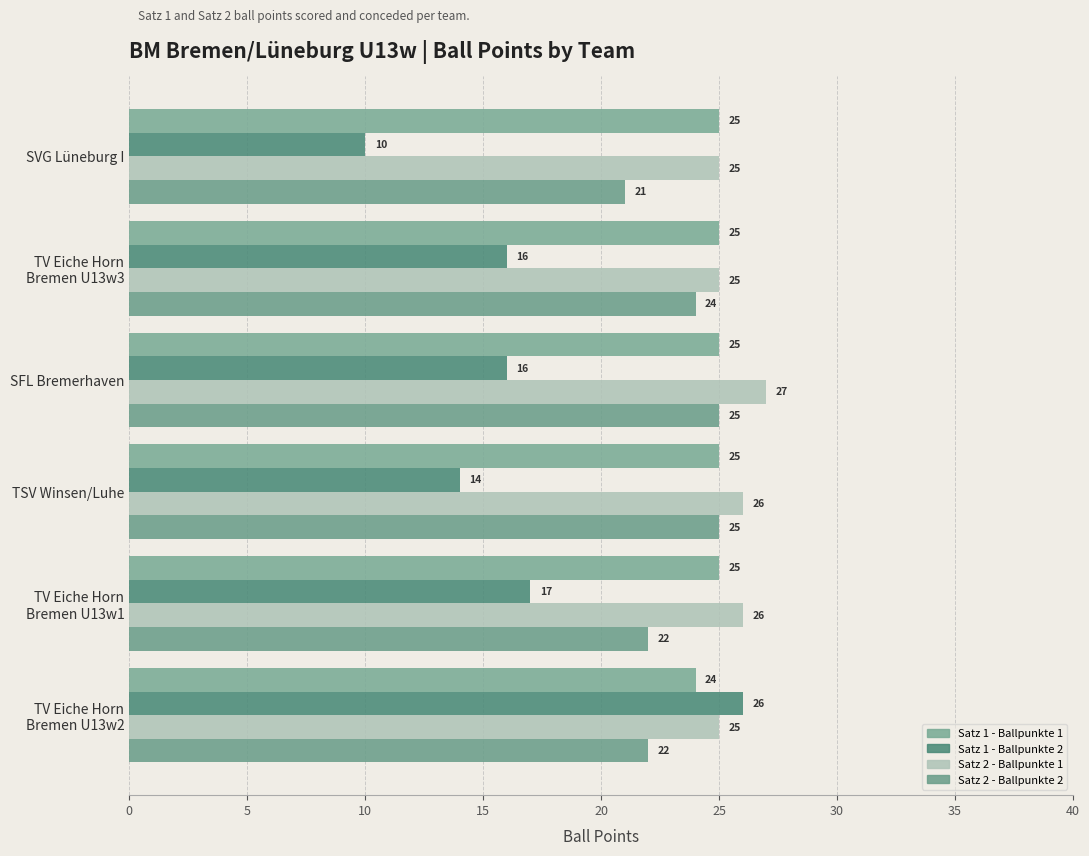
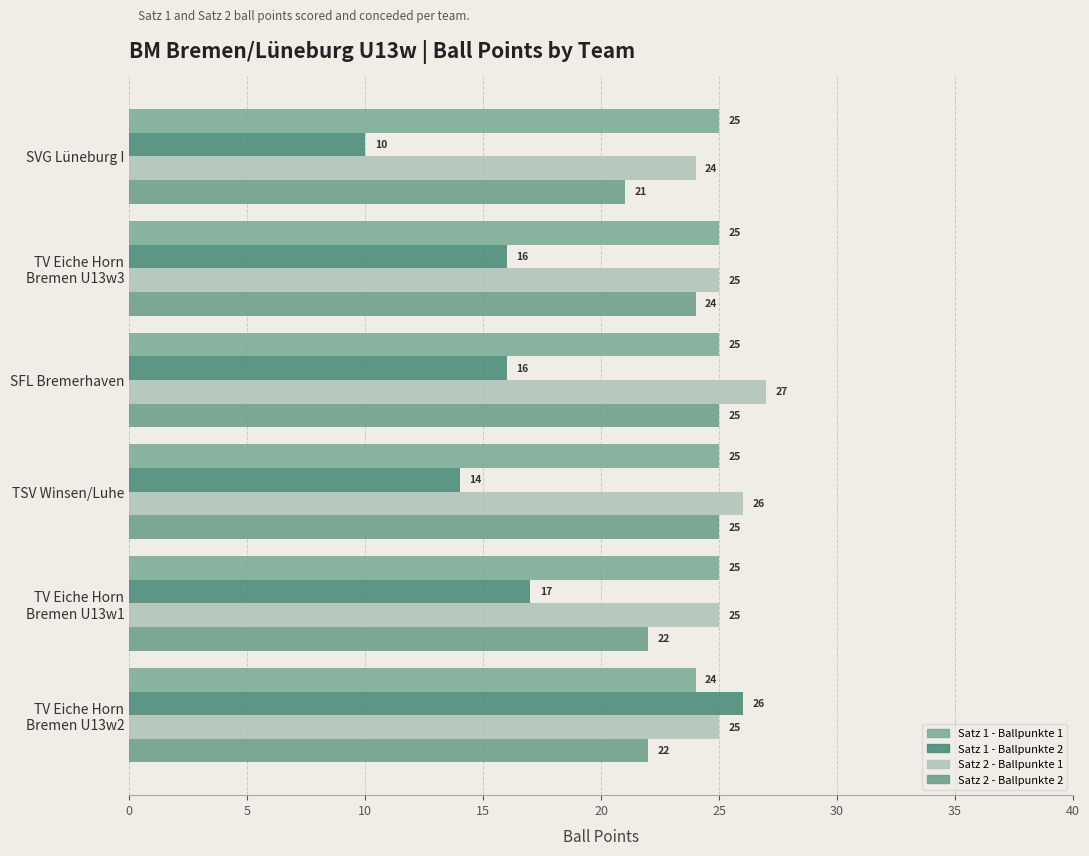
  {
    "Satz 2 - Ballpunkte 1": {
-     "SVG Lüneburg I": 25,
+     "SVG Lüneburg I": 24,
      "TV Eiche Horn Bremen U13w3": 25,
      "SFL Bremerhaven": 27,
      "TSV Winsen/Luhe": 26,
-     "TV Eiche Horn Bremen U13w1": 26,
+     "TV Eiche Horn Bremen U13w1": 25,
      "TV Eiche Horn Bremen U13w2": 25
    }
  }
